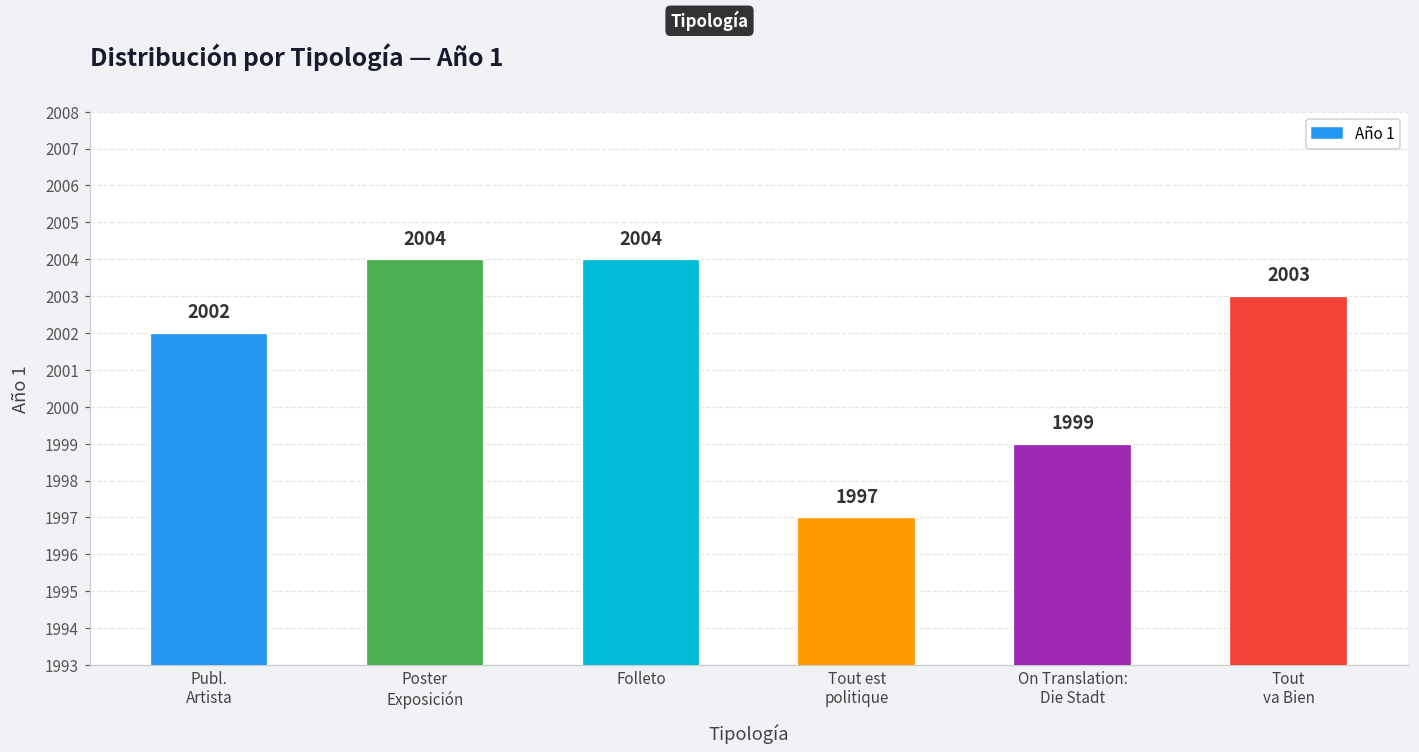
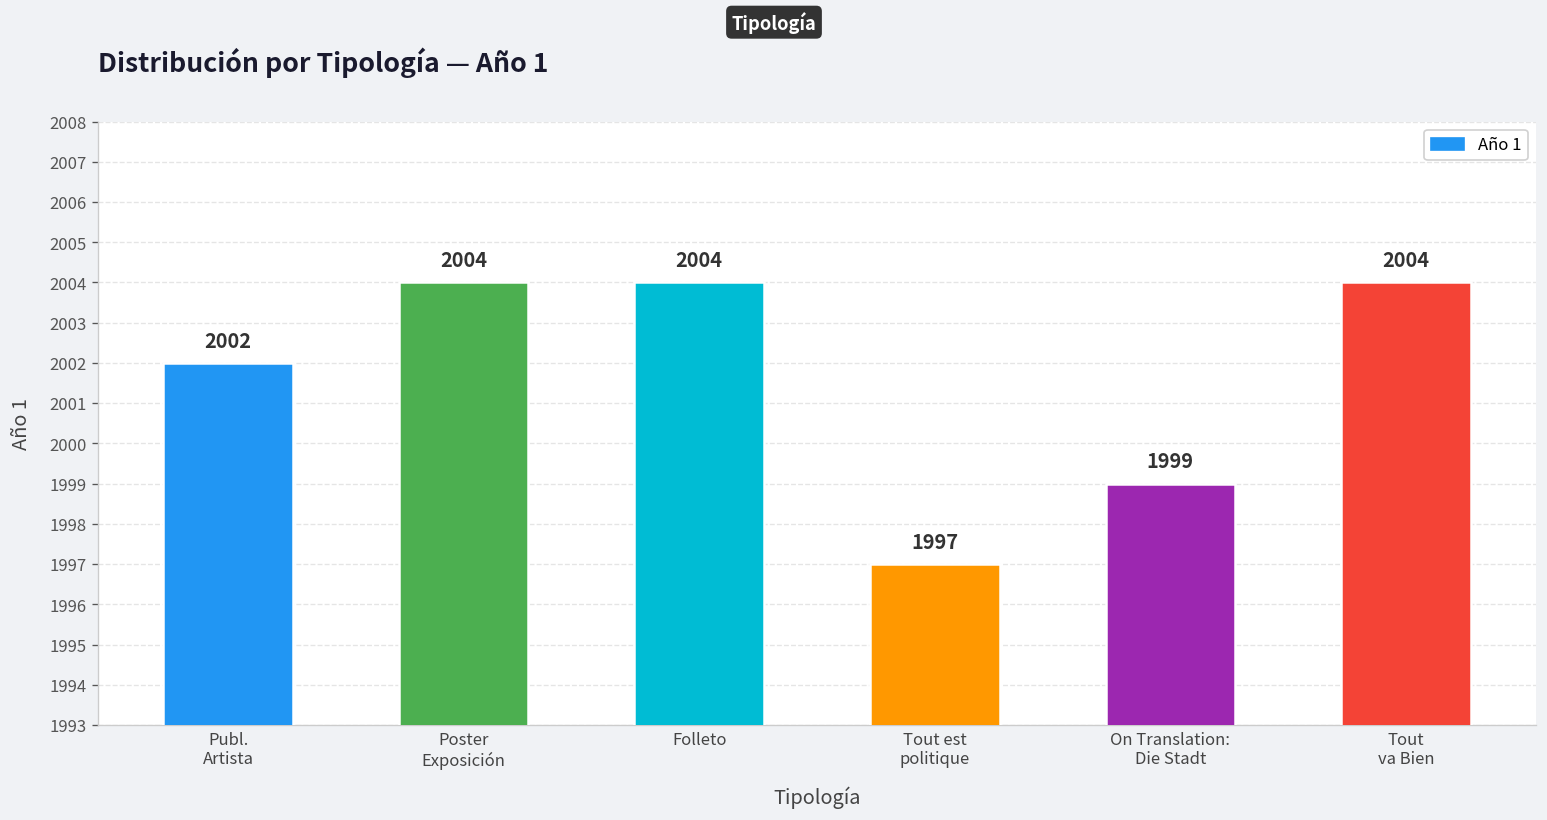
  {
    "Publ. Artista": 2002,
    "Poster Exposición": 2004,
    "Folleto": 2004,
    "Tout est politique": 1997,
    "On Translation: Die Stadt": 1999,
-   "Tout va Bien": 2003
+   "Tout va Bien": 2004
  }
